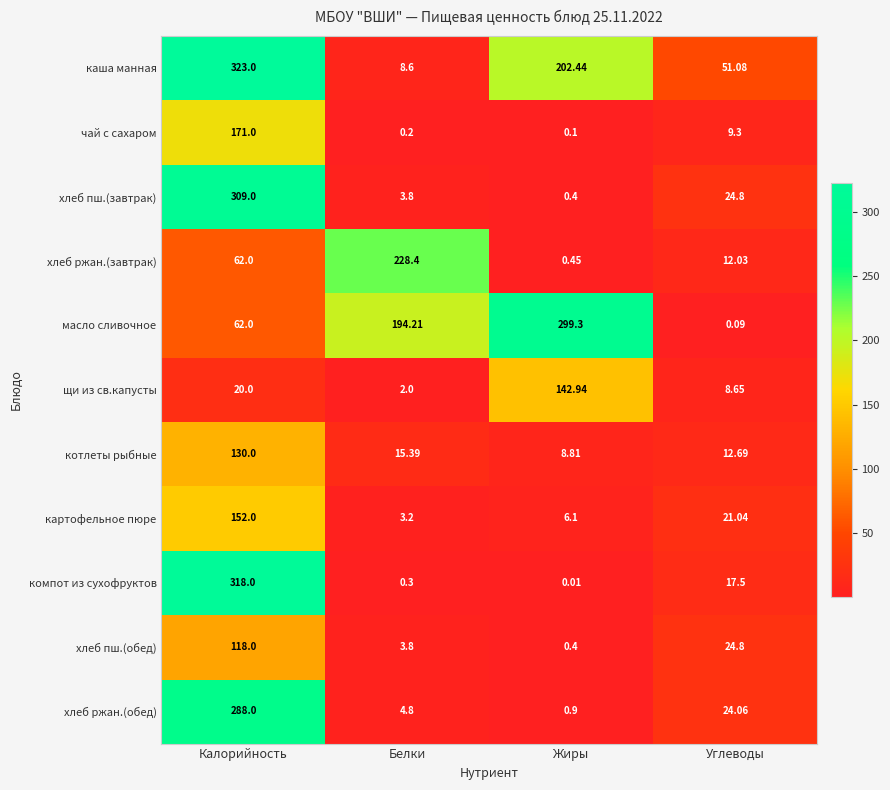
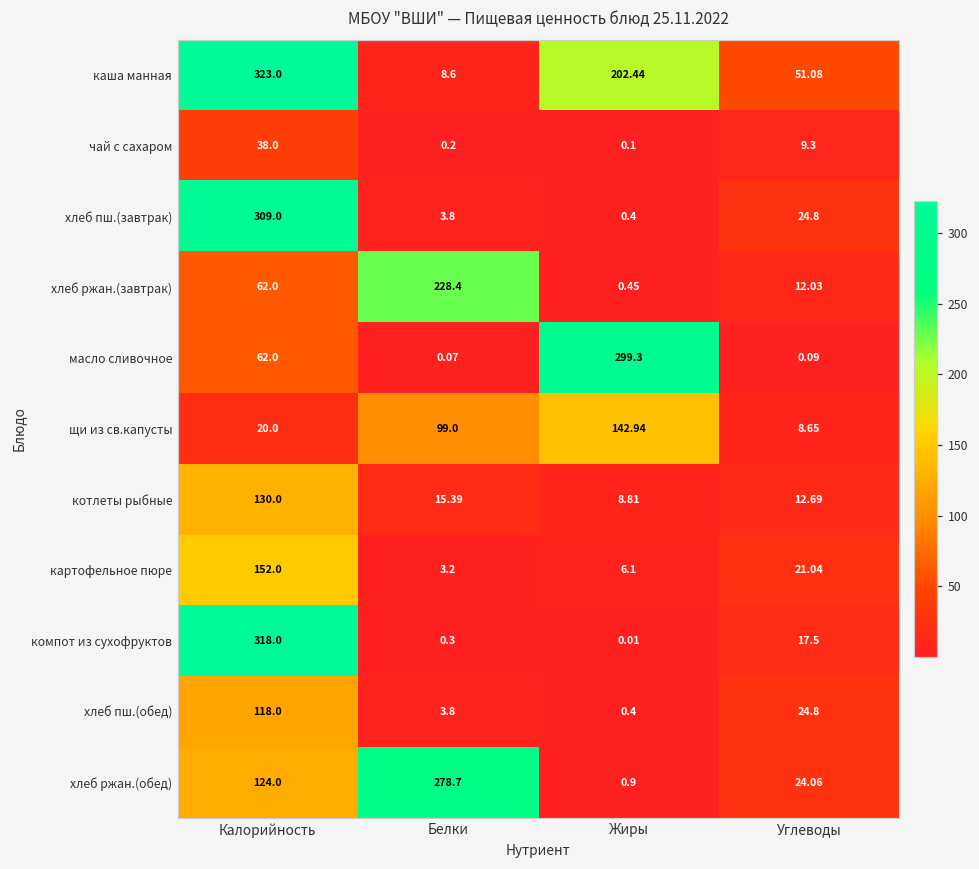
  {
    "каша манная": {
      "Калорийность": 323.0,
      "Белки": 8.6,
      "Жиры": 202.44,
      "Углеводы": 51.08
    },
    "чай с сахаром": {
-     "Калорийность": 171.0,
+     "Калорийность": 38.0,
      "Белки": 0.2,
      "Жиры": 0.1,
      "Углеводы": 9.3
    },
    "хлеб пш.(завтрак)": {
      "Калорийность": 309.0,
      "Белки": 3.8,
      "Жиры": 0.4,
      "Углеводы": 24.8
    },
    "хлеб ржан.(завтрак)": {
      "Калорийность": 62.0,
      "Белки": 228.4,
      "Жиры": 0.45,
      "Углеводы": 12.03
    },
    "масло сливочное": {
      "Калорийность": 62.0,
-     "Белки": 194.21,
+     "Белки": 0.07,
      "Жиры": 299.3,
      "Углеводы": 0.09
    },
    "щи из св.капусты": {
      "Калорийность": 20.0,
-     "Белки": 2.0,
+     "Белки": 99.0,
      "Жиры": 142.94,
      "Углеводы": 8.65
    },
    "котлеты рыбные": {
      "Калорийность": 130.0,
      "Белки": 15.39,
      "Жиры": 8.81,
      "Углеводы": 12.69
    },
    "картофельное пюре": {
      "Калорийность": 152.0,
      "Белки": 3.2,
      "Жиры": 6.1,
      "Углеводы": 21.04
    },
    "компот из сухофруктов": {
      "Калорийность": 318.0,
      "Белки": 0.3,
      "Жиры": 0.01,
      "Углеводы": 17.5
    },
    "хлеб пш.(обед)": {
      "Калорийность": 118.0,
      "Белки": 3.8,
      "Жиры": 0.4,
      "Углеводы": 24.8
    },
    "хлеб ржан.(обед)": {
-     "Калорийность": 288.0,
-     "Белки": 4.8,
+     "Калорийность": 124.0,
+     "Белки": 278.7,
      "Жиры": 0.9,
      "Углеводы": 24.06
    }
  }
